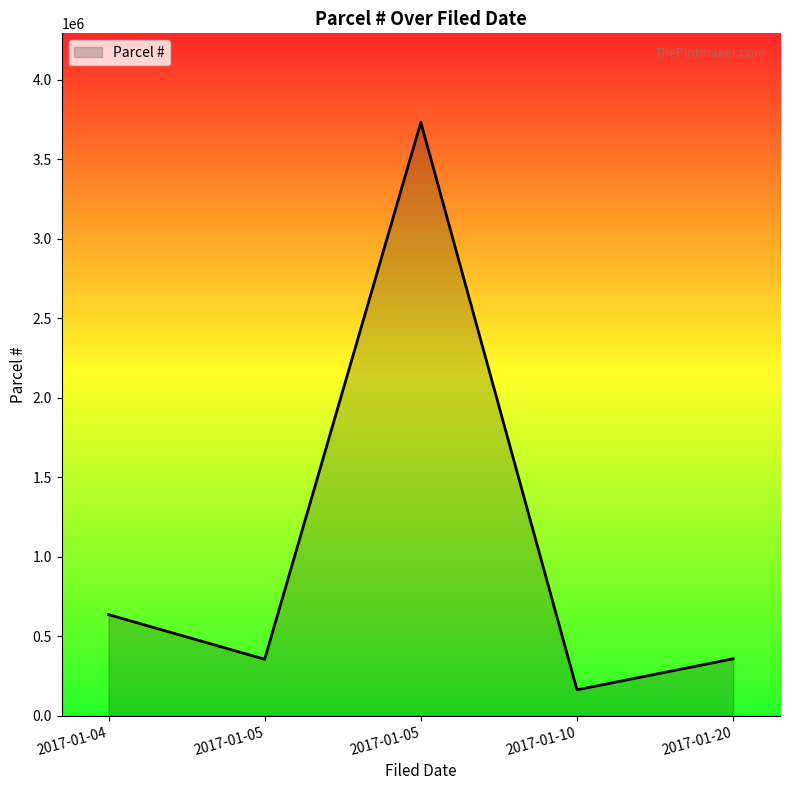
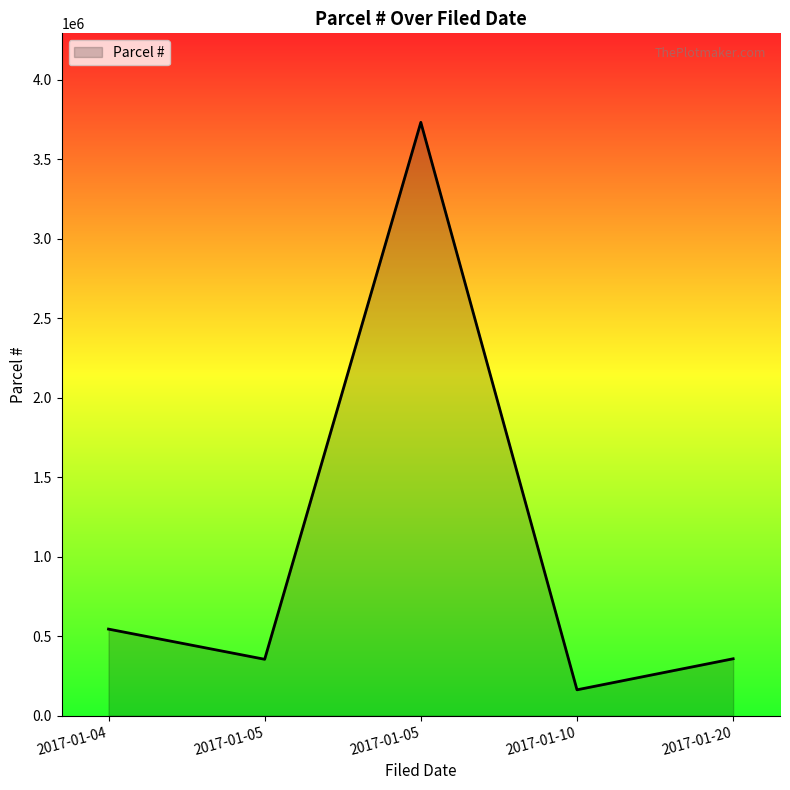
  {
-   "2017-01-04": 640000,
+   "2017-01-04": 540000,
    "2017-01-10": 160000,
    "2017-01-20": 360000
  }
